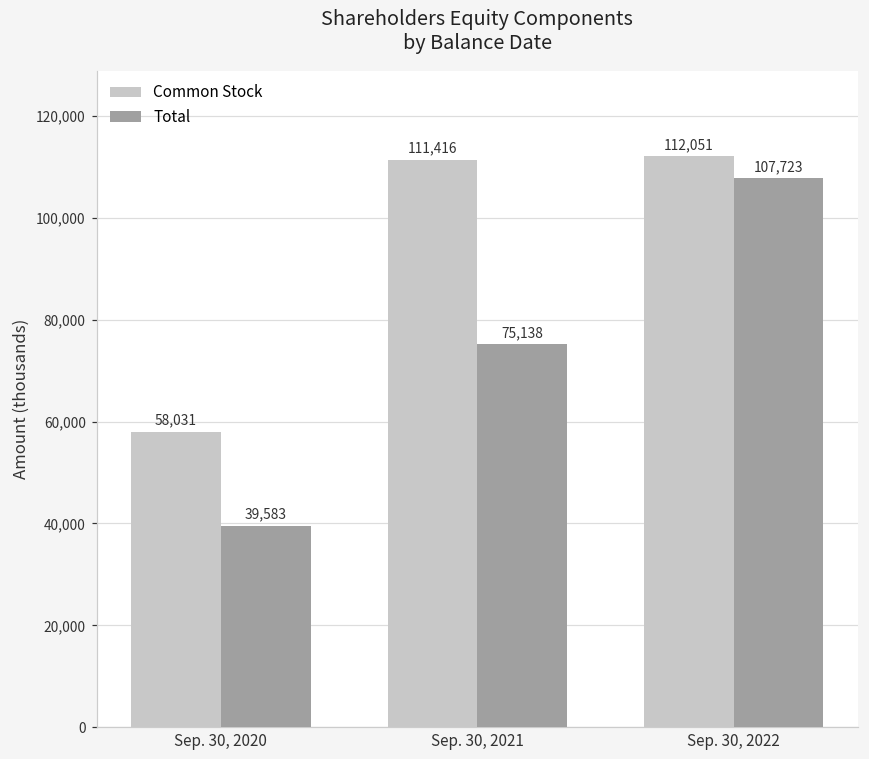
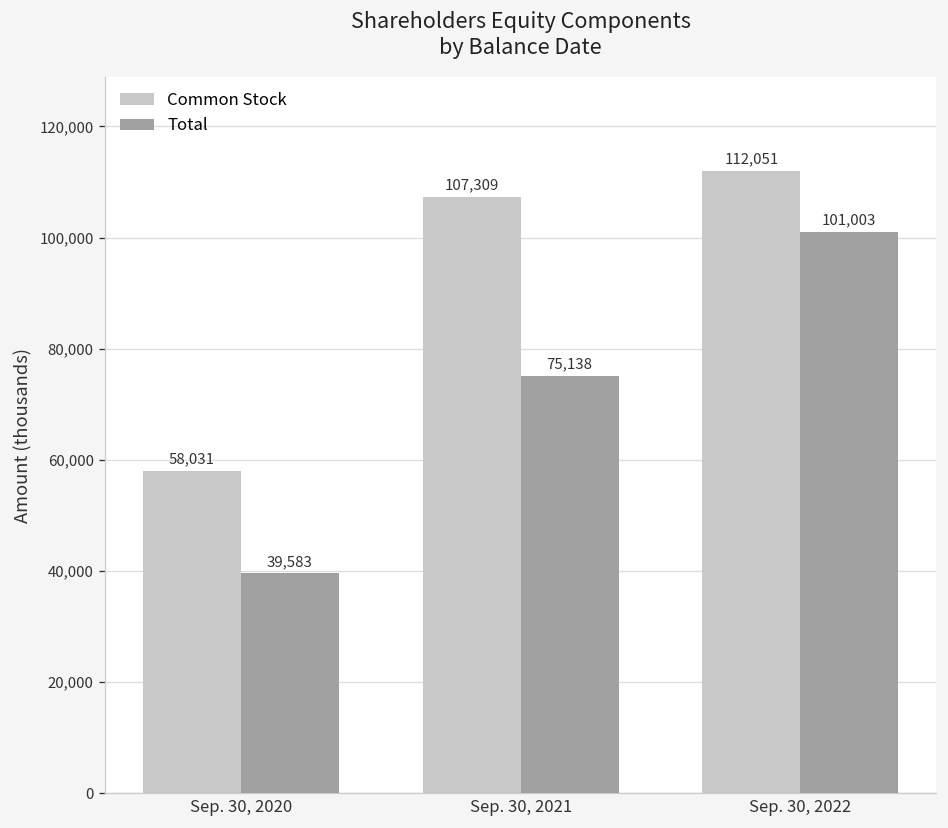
  {
    "Common Stock": {
      "Sep. 30, 2020": "58,031",
-     "Sep. 30, 2021": "111,416",
+     "Sep. 30, 2021": "107,309",
      "Sep. 30, 2022": "112,051"
    },
    "Total": {
      "Sep. 30, 2020": "39,583",
      "Sep. 30, 2021": "75,138",
-     "Sep. 30, 2022": "107,723"
+     "Sep. 30, 2022": "101,003"
    }
  }
